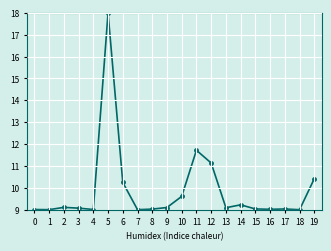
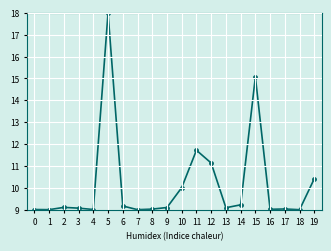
  {
    "0": 9.0,
    "1": 9.0,
    "2": 9.1,
    "3": 9.1,
    "4": 9.0,
    "5": 18.0,
-   "6": 10.2,
+   "6": 9.2,
    "7": 9.0,
    "8": 9.0,
    "9": 9.1,
-   "10": 9.6,
+   "10": 10.0,
    "11": 11.7,
    "12": 11.1,
    "13": 9.1,
    "14": 9.2,
-   "15": 9.0,
+   "15": 15.1,
    "16": 9.0,
    "17": 9.0,
    "18": 9.0,
    "19": 10.4
  }
